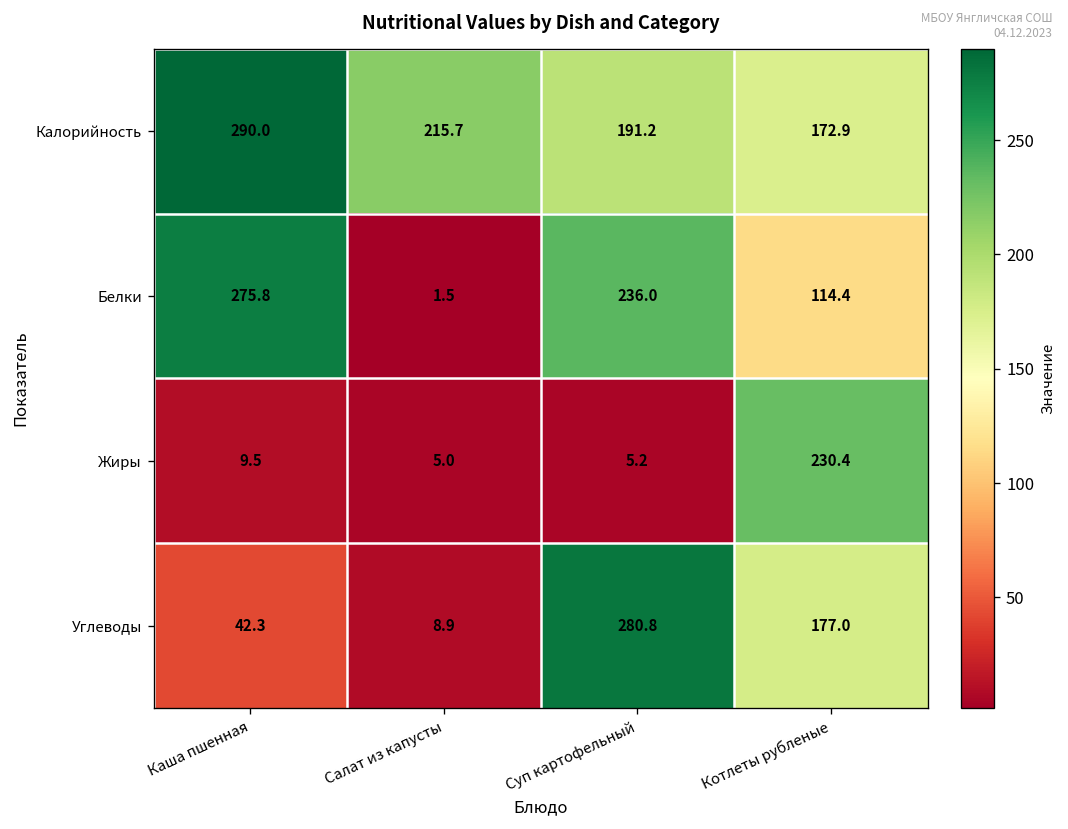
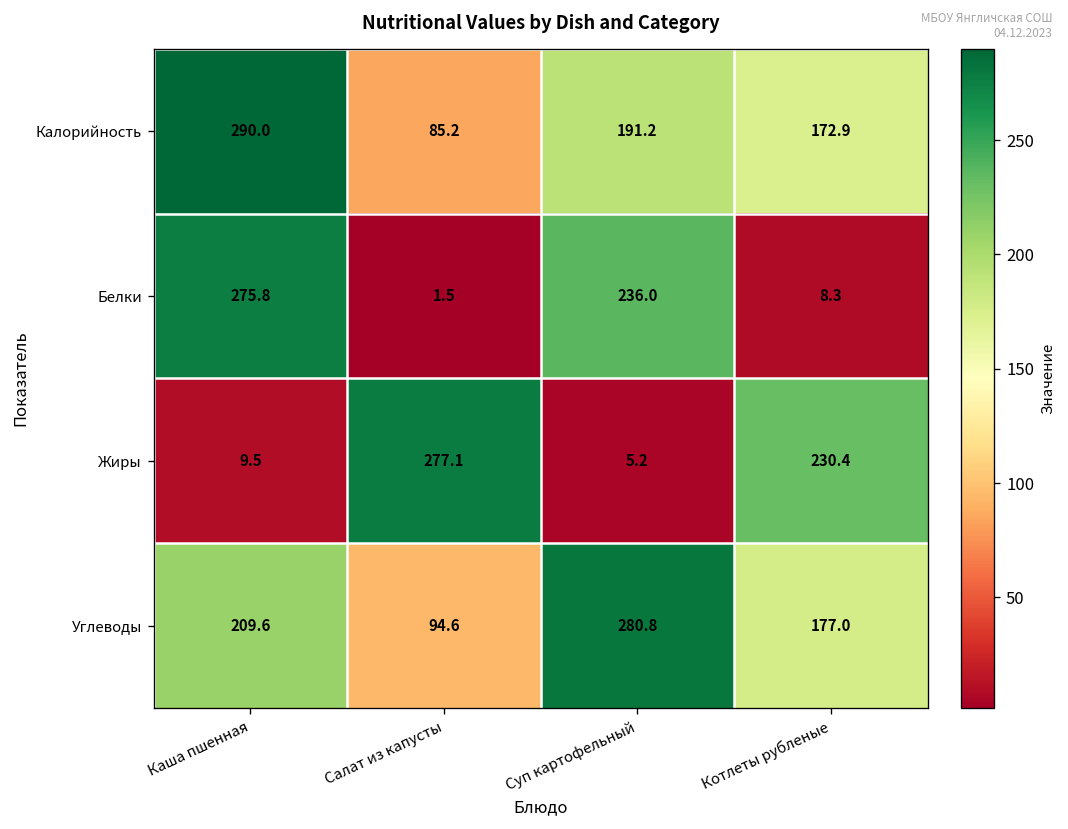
  {
    "Калорийность": {
      "Каша пшенная": 290.0,
-     "Салат из капусты": 215.7,
+     "Салат из капусты": 85.2,
      "Суп картофельный": 191.2,
      "Котлеты рубленые": 172.9
    },
    "Белки": {
      "Каша пшенная": 275.8,
      "Салат из капусты": 1.5,
      "Суп картофельный": 236.0,
-     "Котлеты рубленые": 114.4
+     "Котлеты рубленые": 8.3
    },
    "Жиры": {
      "Каша пшенная": 9.5,
-     "Салат из капусты": 5.0,
+     "Салат из капусты": 277.1,
      "Суп картофельный": 5.2,
      "Котлеты рубленые": 230.4
    },
    "Углеводы": {
-     "Каша пшенная": 42.3,
-     "Салат из капусты": 8.9,
+     "Каша пшенная": 209.6,
+     "Салат из капусты": 94.6,
      "Суп картофельный": 280.8,
      "Котлеты рубленые": 177.0
    }
  }
